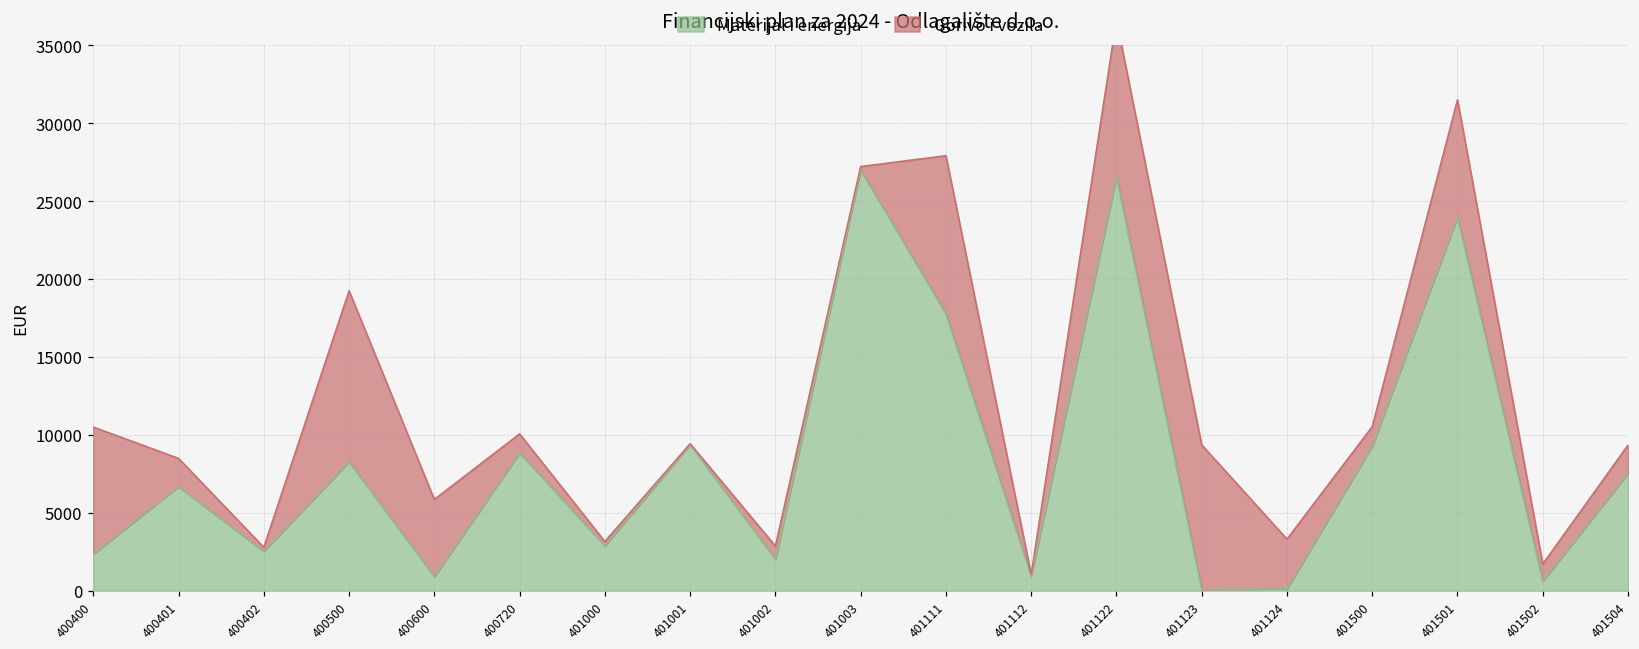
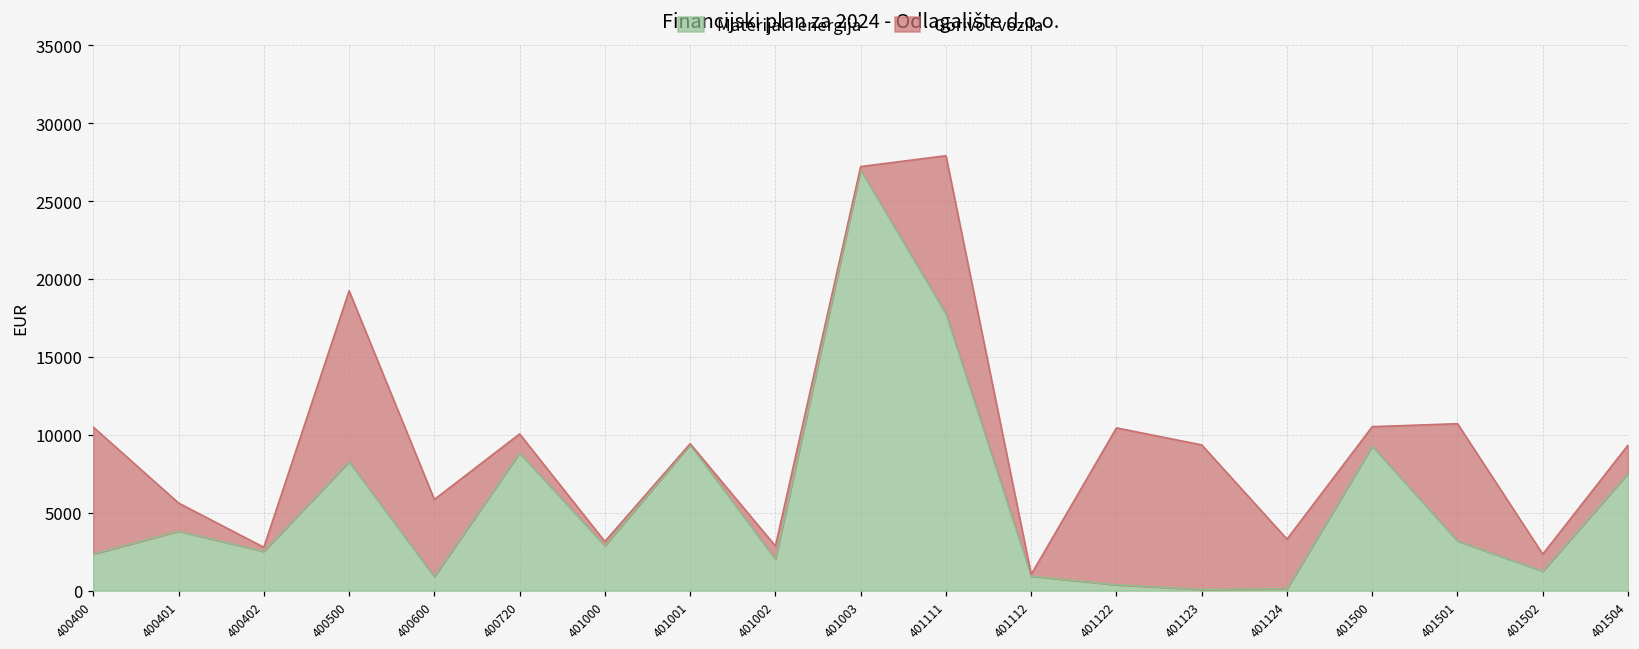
  {
    "Materijal i energija": {
      "400400": 2300,
-     "400401": 6700,
+     "400401": 3800,
      "400402": 2500,
      "400500": 8300,
      "400600": 900,
      "400720": 8800,
      "401000": 2900,
      "401002": 2000,
      "401003": 27000,
      "401111": 17800,
-     "401122": 26600,
+     "401122": 400,
      "401123": 100,
      "401124": 100,
      "401500": 9300,
-     "401501": 24000,
-     "401502": 600,
+     "401501": 3200,
+     "401502": 1200,
      "401504": 7500
    },
    "Gorivo i vozila": {
      "400400": 8200,
      "400401": 1800,
      "400402": 300,
      "400500": 11000,
      "400600": 5000,
      "400720": 1200,
      "401000": 300,
      "401002": 800,
      "401003": 200,
      "401111": 10100,
      "401123": 9300,
      "401124": 3200,
      "401500": 1200,
      "401501": 7500,
      "401502": 1100,
      "401504": 1800
    }
  }
